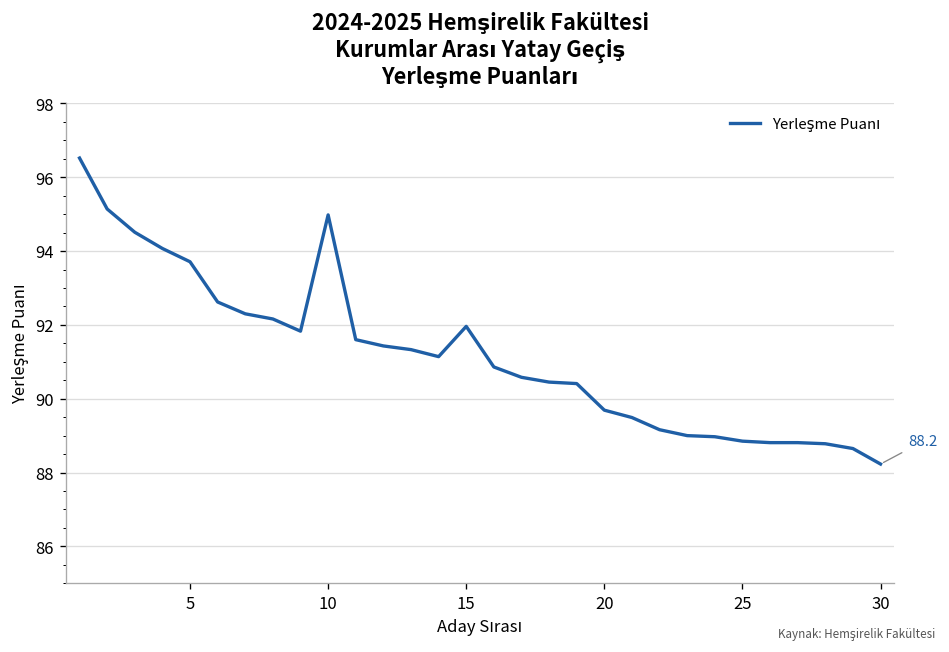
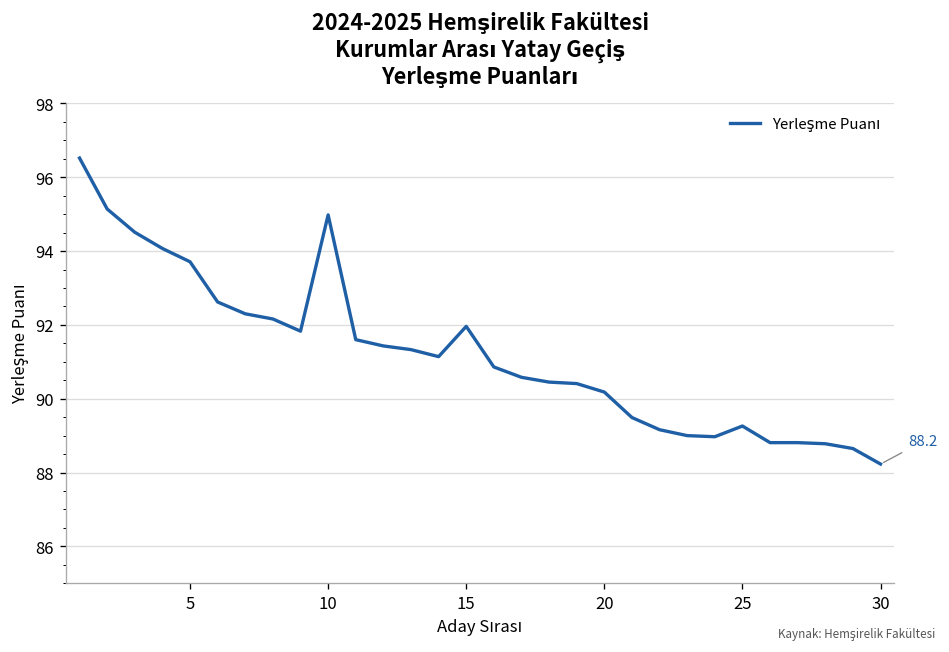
  {
    "5": 93.7,
    "10": 95.0,
    "15": 92.0,
-   "20": 89.7,
-   "25": 88.9
+   "20": 90.2,
+   "25": 89.3
  }
